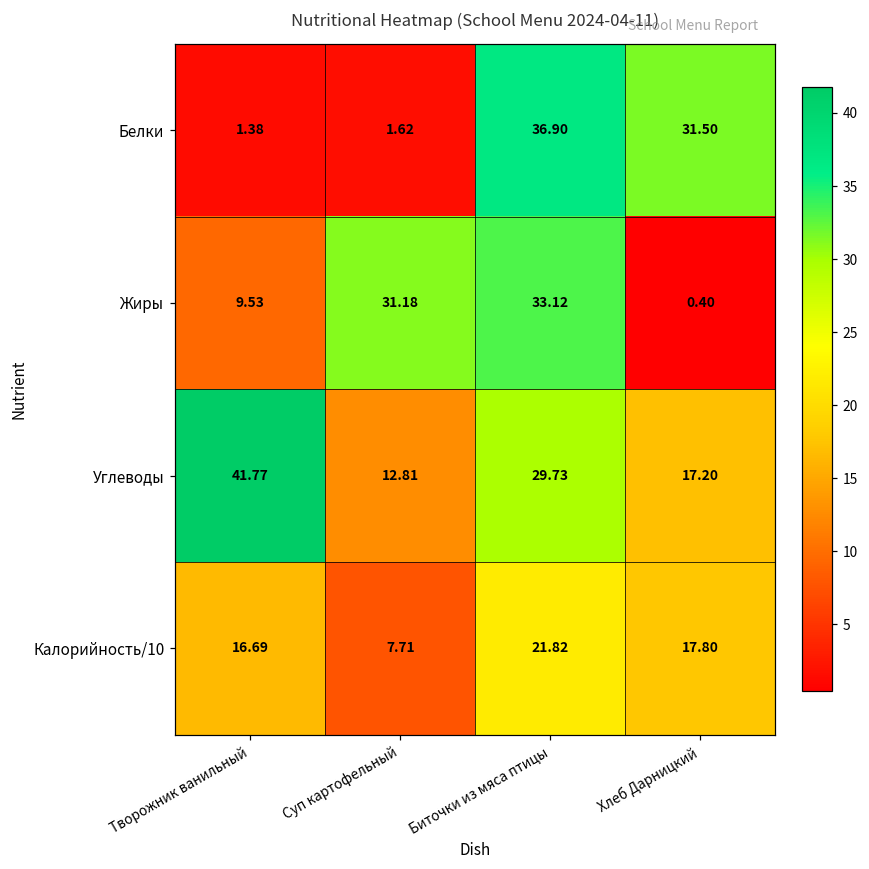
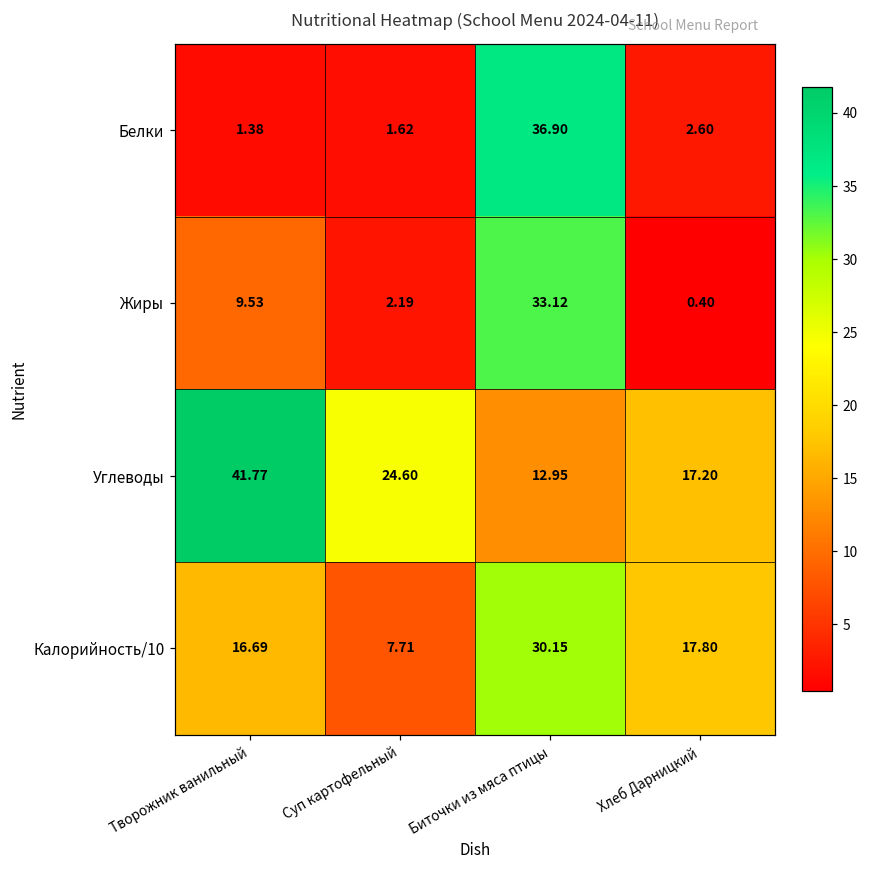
  {
    "Белки": {
      "Творожник ванильный": 1.38,
      "Суп картофельный": 1.62,
      "Биточки из мяса птицы": 36.90,
-     "Хлеб Дарницкий": 31.50
+     "Хлеб Дарницкий": 2.60
    },
    "Жиры": {
      "Творожник ванильный": 9.53,
-     "Суп картофельный": 31.18,
+     "Суп картофельный": 2.19,
      "Биточки из мяса птицы": 33.12,
      "Хлеб Дарницкий": 0.40
    },
    "Углеводы": {
      "Творожник ванильный": 41.77,
-     "Суп картофельный": 12.81,
-     "Биточки из мяса птицы": 29.73,
+     "Суп картофельный": 24.60,
+     "Биточки из мяса птицы": 12.95,
      "Хлеб Дарницкий": 17.20
    },
    "Калорийность/10": {
      "Творожник ванильный": 16.69,
      "Суп картофельный": 7.71,
-     "Биточки из мяса птицы": 21.82,
+     "Биточки из мяса птицы": 30.15,
      "Хлеб Дарницкий": 17.80
    }
  }
